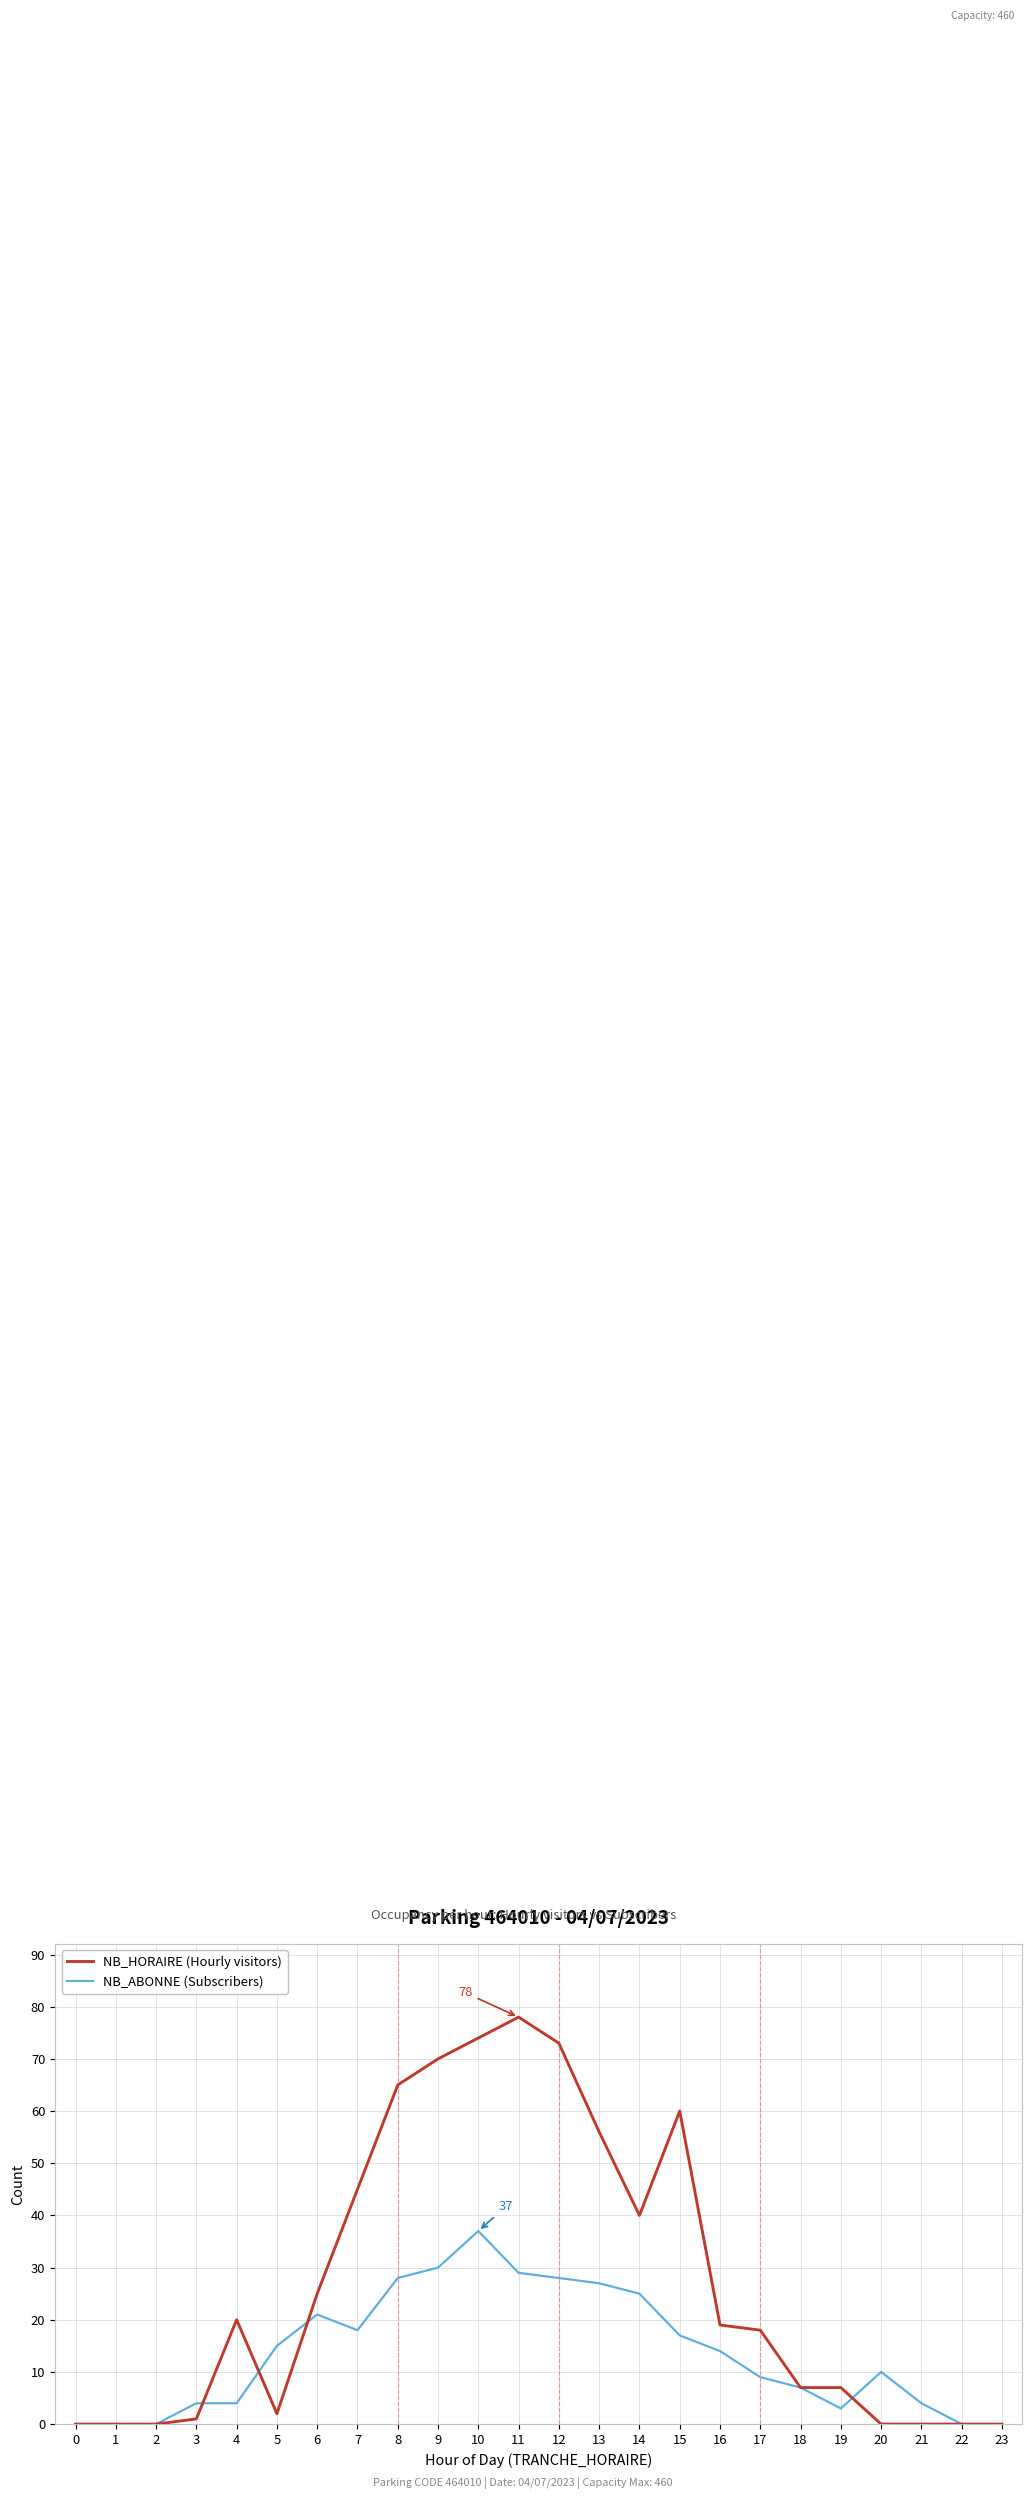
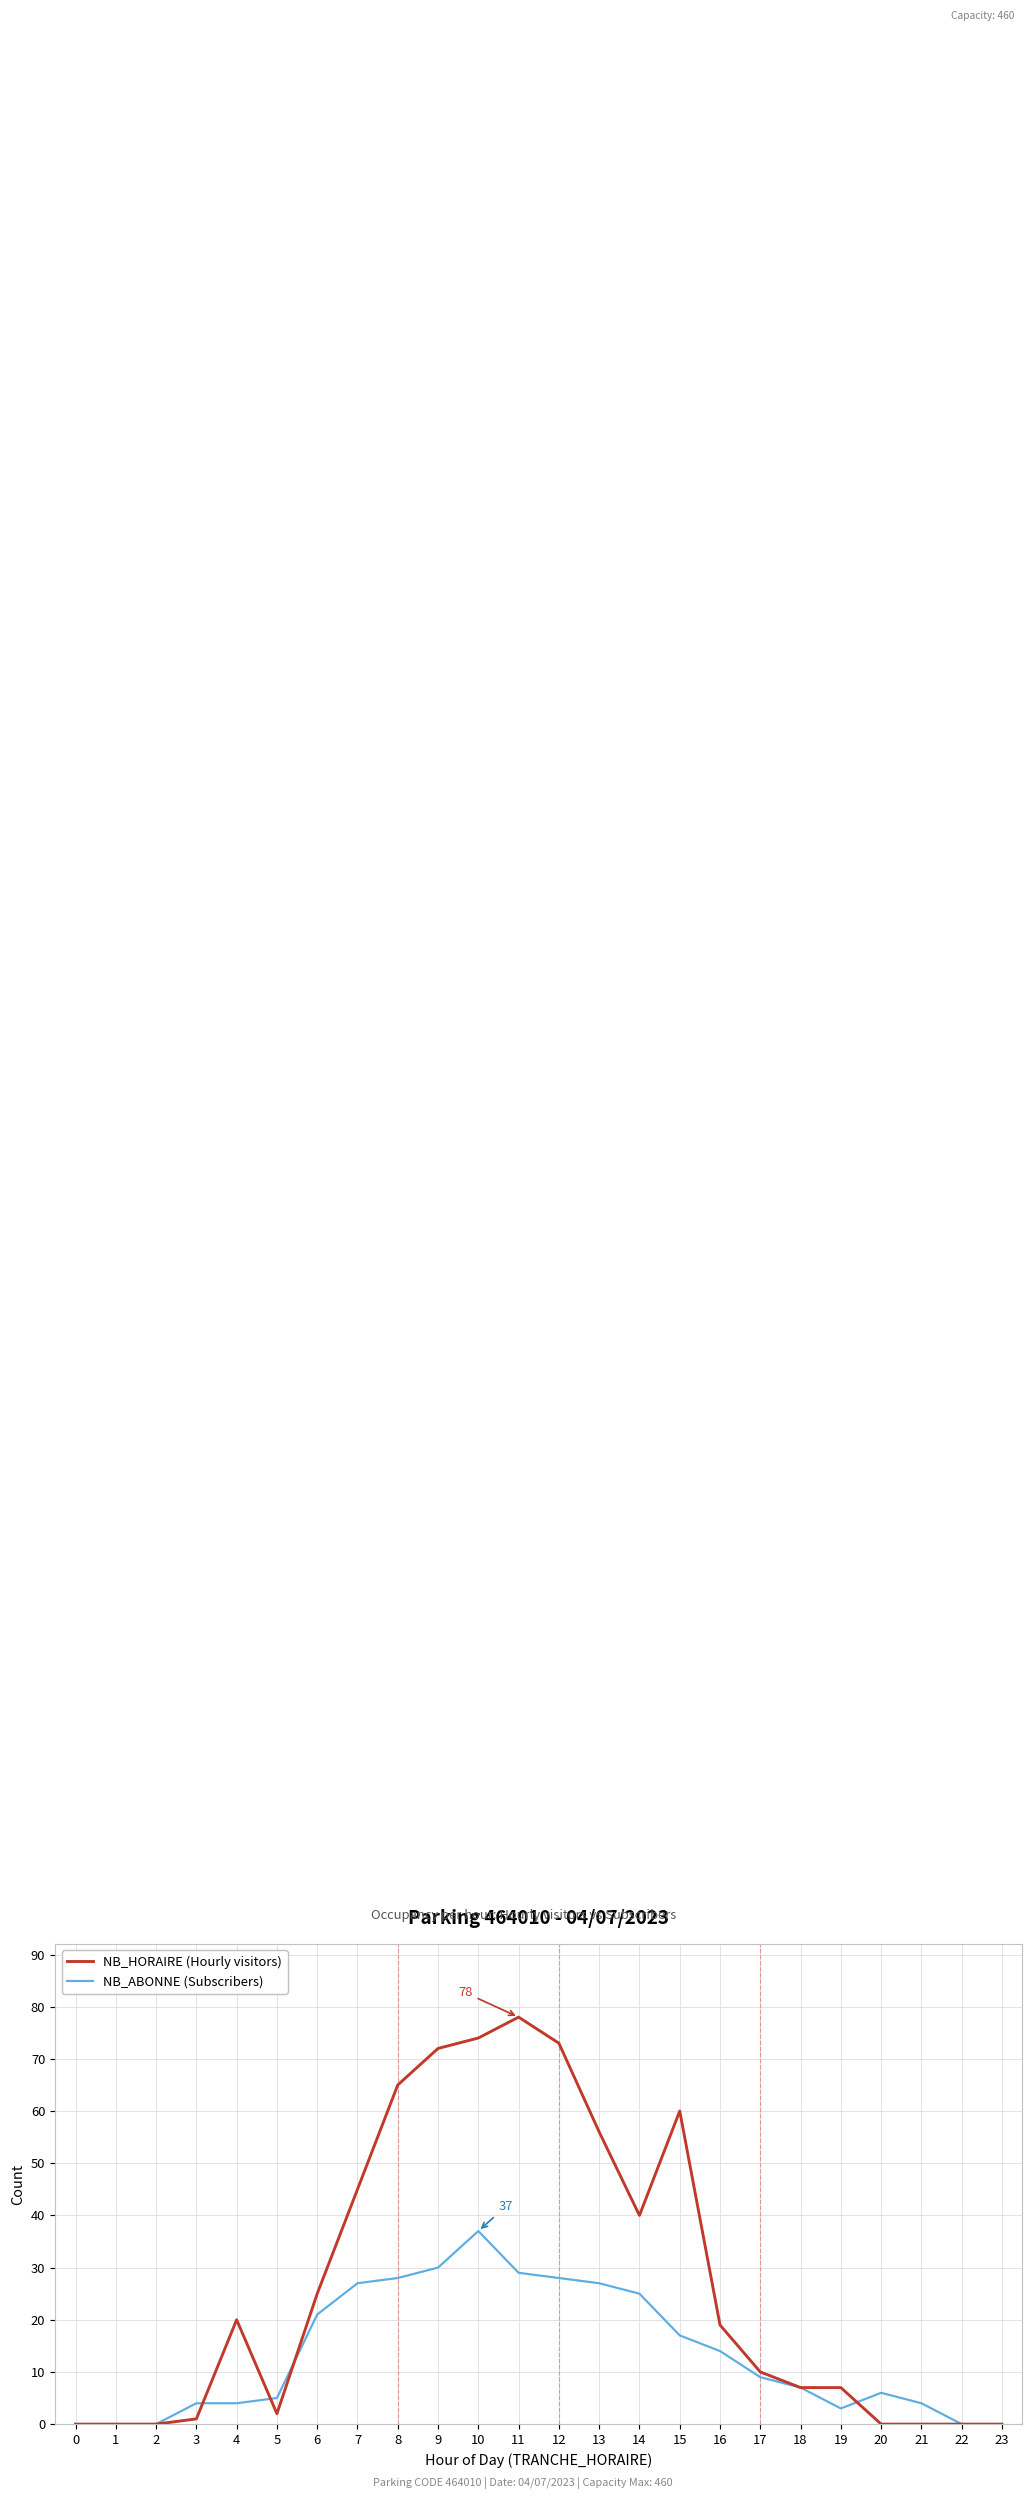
  {
    "NB_HORAIRE (Hourly visitors)": {
      "3": 1,
      "4": 20,
      "5": 2,
      "6": 25,
      "7": 45,
      "8": 65,
-     "9": 70,
+     "9": 72,
      "10": 74,
      "12": 73,
      "13": 56,
      "14": 40,
      "15": 60,
      "16": 19,
-     "17": 18,
+     "17": 10,
      "19": 7,
      "20": 0,
      "21": 0
    },
    "NB_ABONNE (Subscribers)": {
      "3": 4,
      "4": 4,
-     "5": 15,
+     "5": 5,
      "6": 21,
-     "7": 18,
+     "7": 27,
      "8": 28,
      "9": 30,
      "11": 29,
      "12": 28,
      "13": 27,
      "14": 25,
      "15": 17,
      "16": 14,
      "17": 9,
      "19": 3,
-     "20": 10,
+     "20": 6,
      "21": 4
    }
  }
